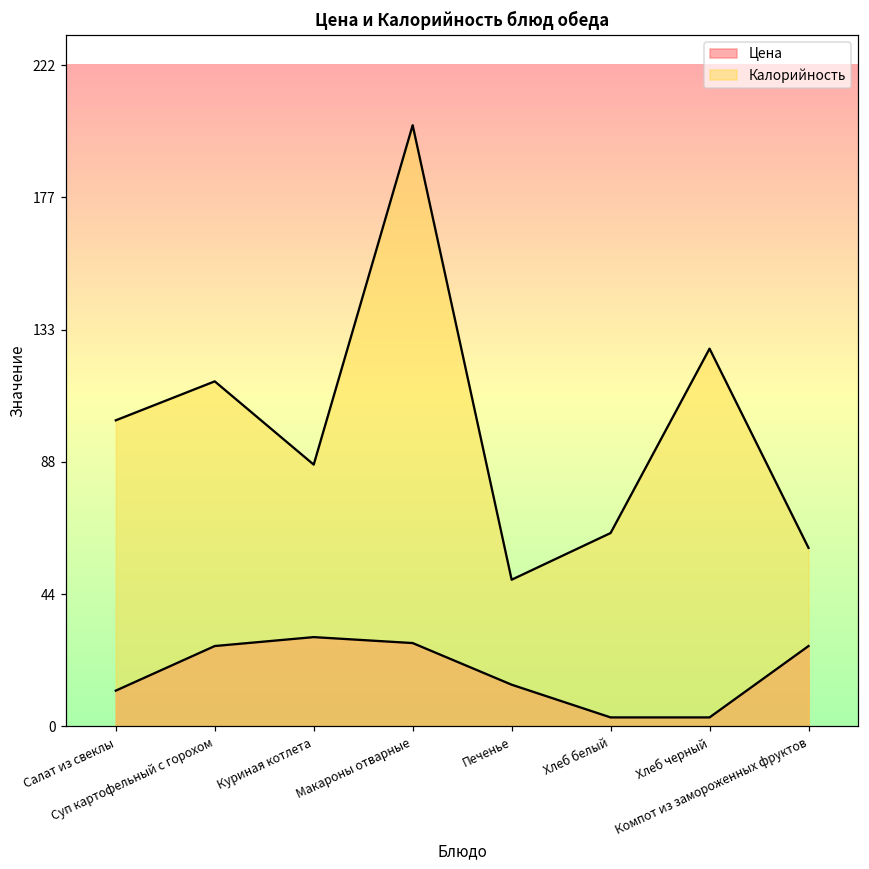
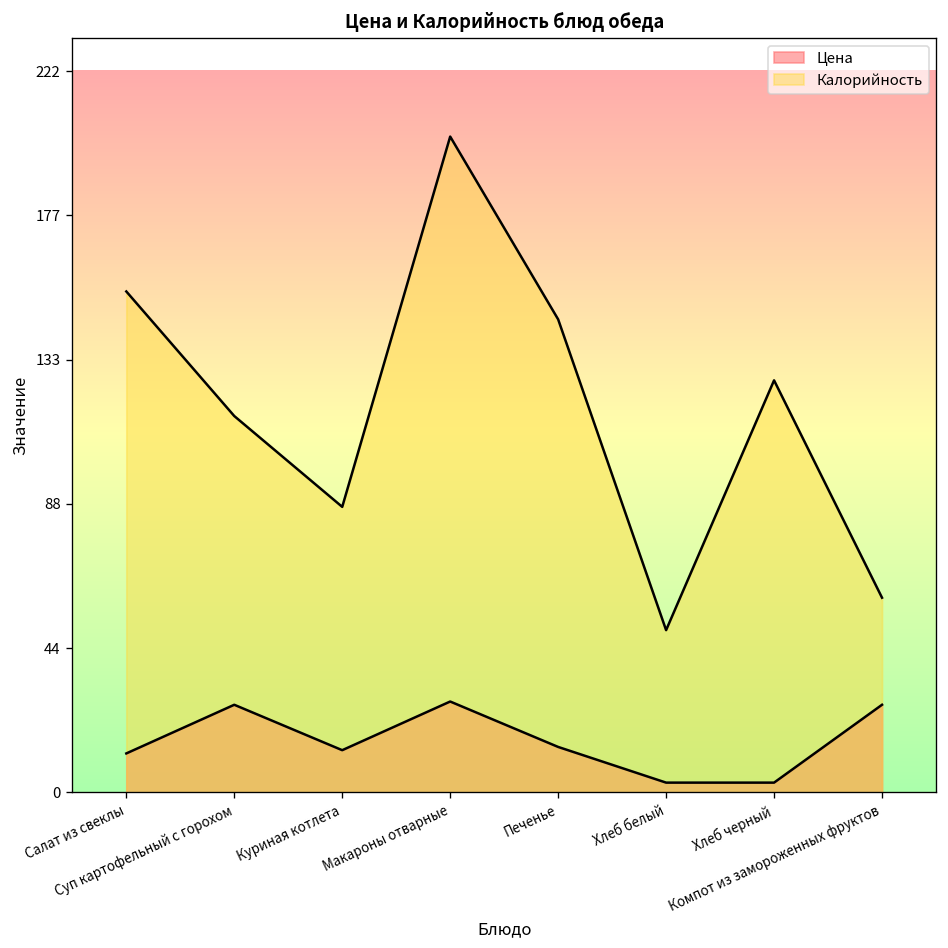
  {
    "Цена": {
      "Салат из свеклы": 12,
      "Суп картофельный с горохом": 27,
-     "Куриная котлета": 30,
+     "Куриная котлета": 13,
      "Макароны отварные": 28,
      "Печенье": 14,
      "Хлеб белый": 3,
      "Хлеб черный": 3,
      "Компот из замороженных фруктов": 27
    },
    "Калорийность": {
-     "Салат из свеклы": 103,
+     "Салат из свеклы": 154,
      "Суп картофельный с горохом": 116,
      "Куриная котлета": 88,
      "Макароны отварные": 202,
-     "Печенье": 49,
-     "Хлеб белый": 65,
+     "Печенье": 146,
+     "Хлеб белый": 50,
      "Хлеб черный": 127,
      "Компот из замороженных фруктов": 60
    }
  }
